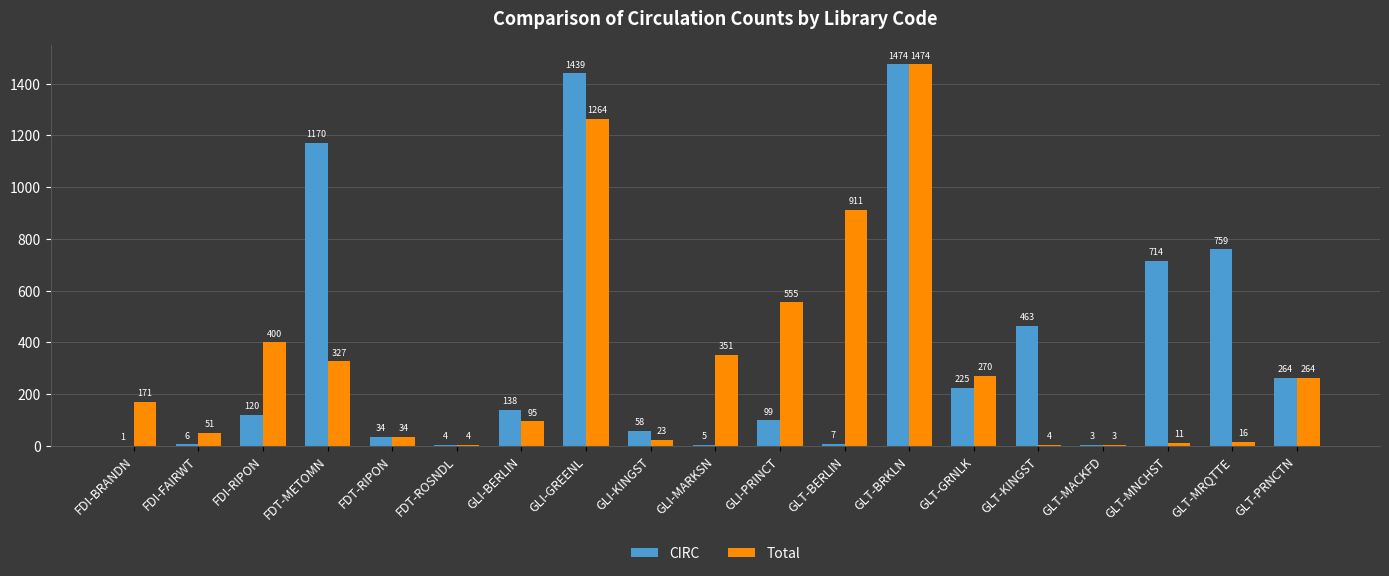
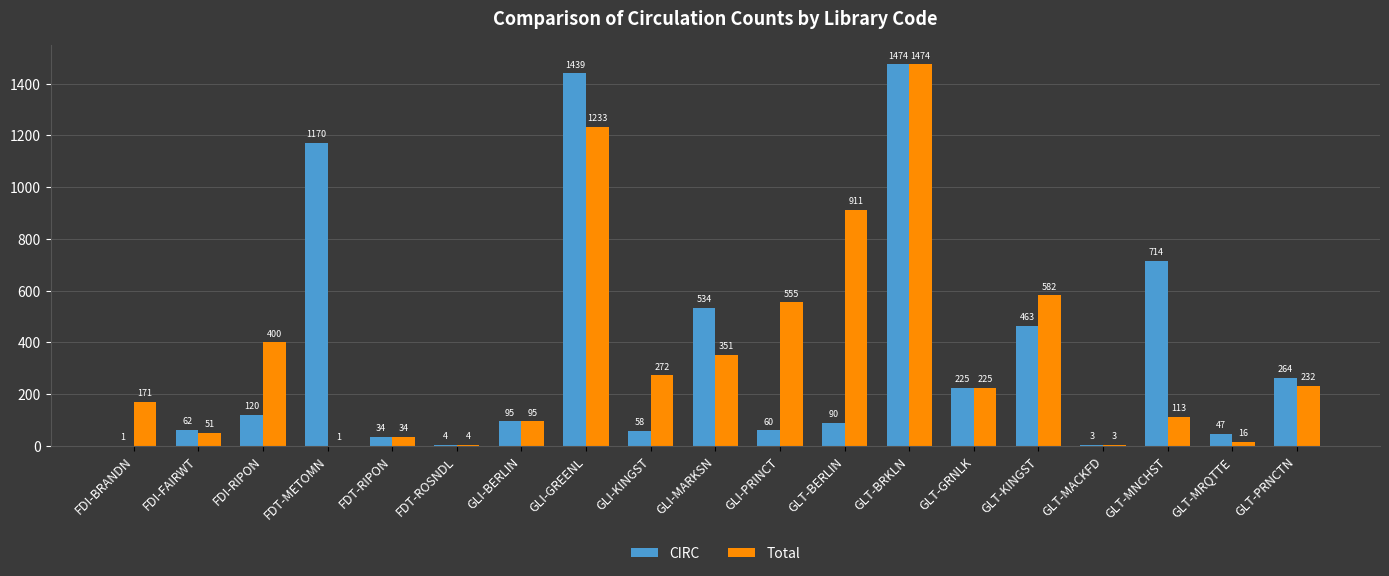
  {
    "CIRC": {
      "FDI-BRANDN": 1,
-     "FDI-FAIRWT": 6,
+     "FDI-FAIRWT": 62,
      "FDI-RIPON": 120,
      "FDT-METOMN": 1170,
      "FDT-RIPON": 34,
      "FDT-ROSNDL": 4,
-     "GLI-BERLIN": 138,
+     "GLI-BERLIN": 95,
      "GLI-GREENL": 1439,
      "GLI-KINGST": 58,
-     "GLI-MARKSN": 5,
-     "GLI-PRINCT": 99,
-     "GLT-BERLIN": 7,
+     "GLI-MARKSN": 534,
+     "GLI-PRINCT": 60,
+     "GLT-BERLIN": 90,
      "GLT-BRKLN": 1474,
      "GLT-GRNLK": 225,
      "GLT-KINGST": 463,
      "GLT-MACKFD": 3,
      "GLT-MNCHST": 714,
-     "GLT-MRQTTE": 759,
+     "GLT-MRQTTE": 47,
      "GLT-PRNCTN": 264
    },
    "Total": {
      "FDI-BRANDN": 171,
      "FDI-FAIRWT": 51,
      "FDI-RIPON": 400,
-     "FDT-METOMN": 327,
+     "FDT-METOMN": 1,
      "FDT-RIPON": 34,
      "FDT-ROSNDL": 4,
      "GLI-BERLIN": 95,
-     "GLI-GREENL": 1264,
-     "GLI-KINGST": 23,
+     "GLI-GREENL": 1233,
+     "GLI-KINGST": 272,
      "GLI-MARKSN": 351,
      "GLI-PRINCT": 555,
      "GLT-BERLIN": 911,
      "GLT-BRKLN": 1474,
-     "GLT-GRNLK": 270,
-     "GLT-KINGST": 4,
+     "GLT-GRNLK": 225,
+     "GLT-KINGST": 582,
      "GLT-MACKFD": 3,
-     "GLT-MNCHST": 11,
+     "GLT-MNCHST": 113,
      "GLT-MRQTTE": 16,
-     "GLT-PRNCTN": 264
+     "GLT-PRNCTN": 232
    }
  }
